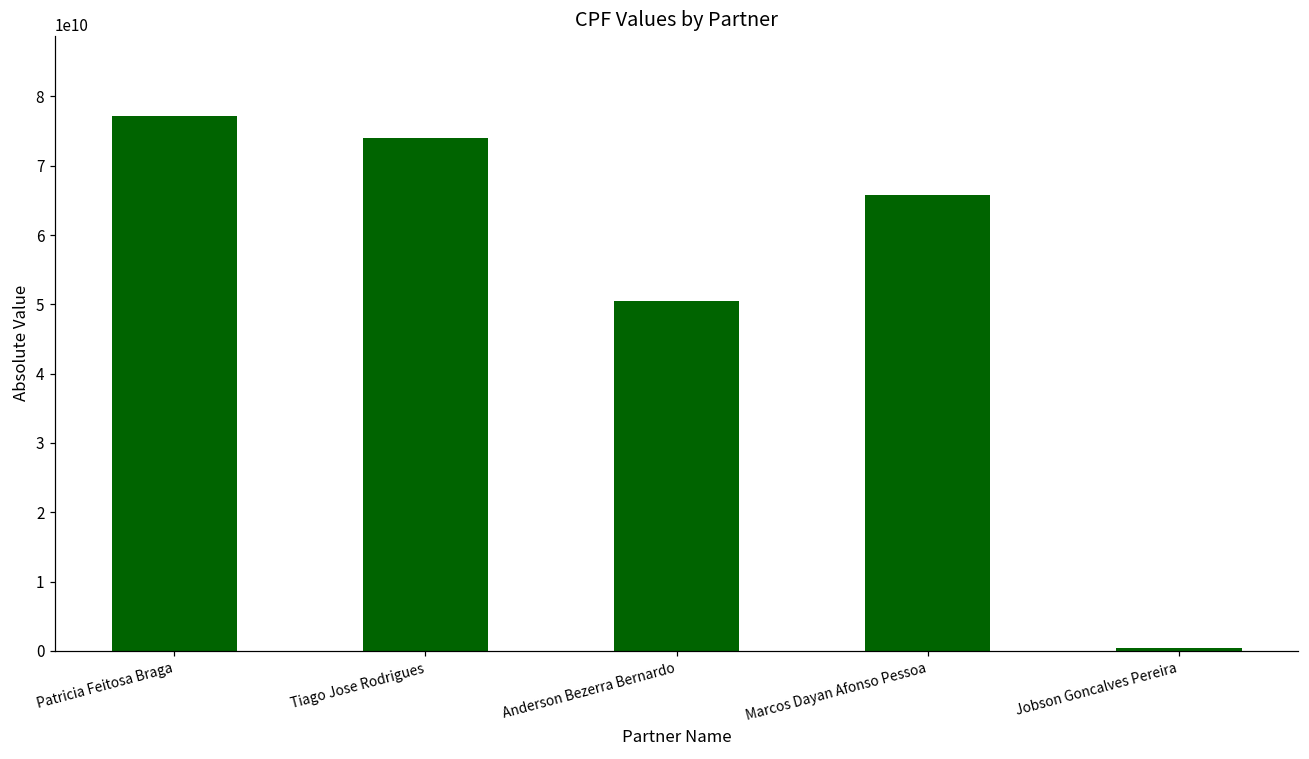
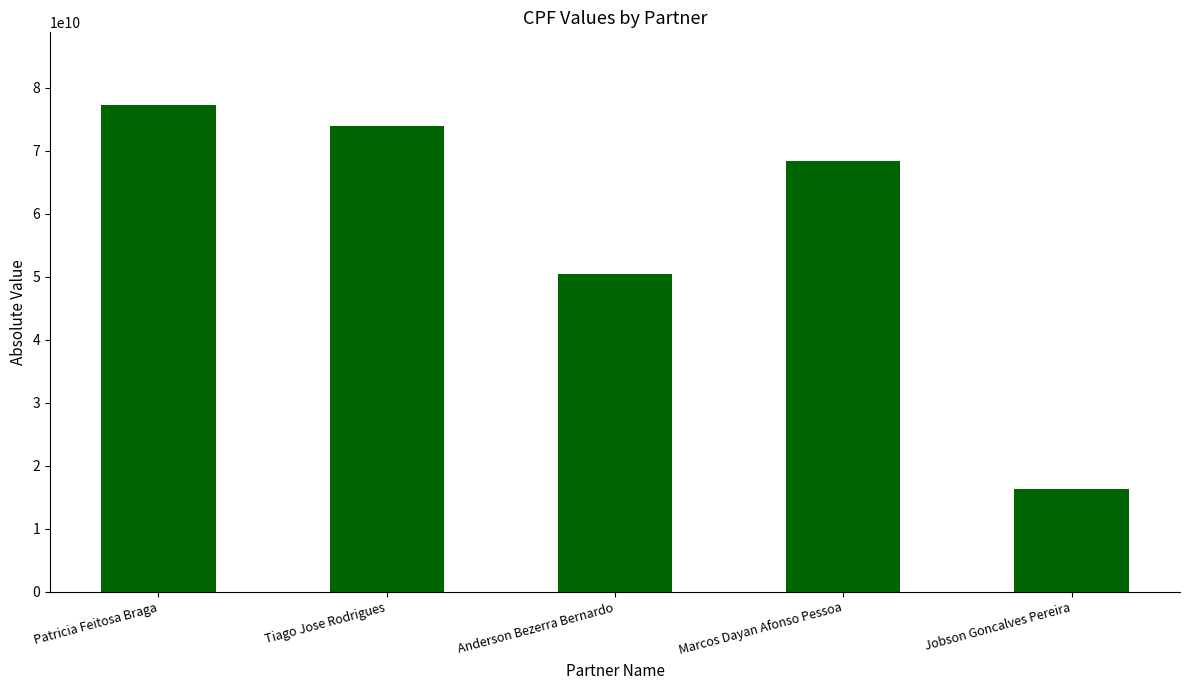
  {
    "Patricia Feitosa Braga": 77000000000,
    "Tiago Jose Rodrigues": 74000000000,
    "Anderson Bezerra Bernardo": 50000000000,
-   "Marcos Dayan Afonso Pessoa": 66000000000,
-   "Jobson Goncalves Pereira": 0
+   "Marcos Dayan Afonso Pessoa": 68000000000,
+   "Jobson Goncalves Pereira": 16000000000
  }
